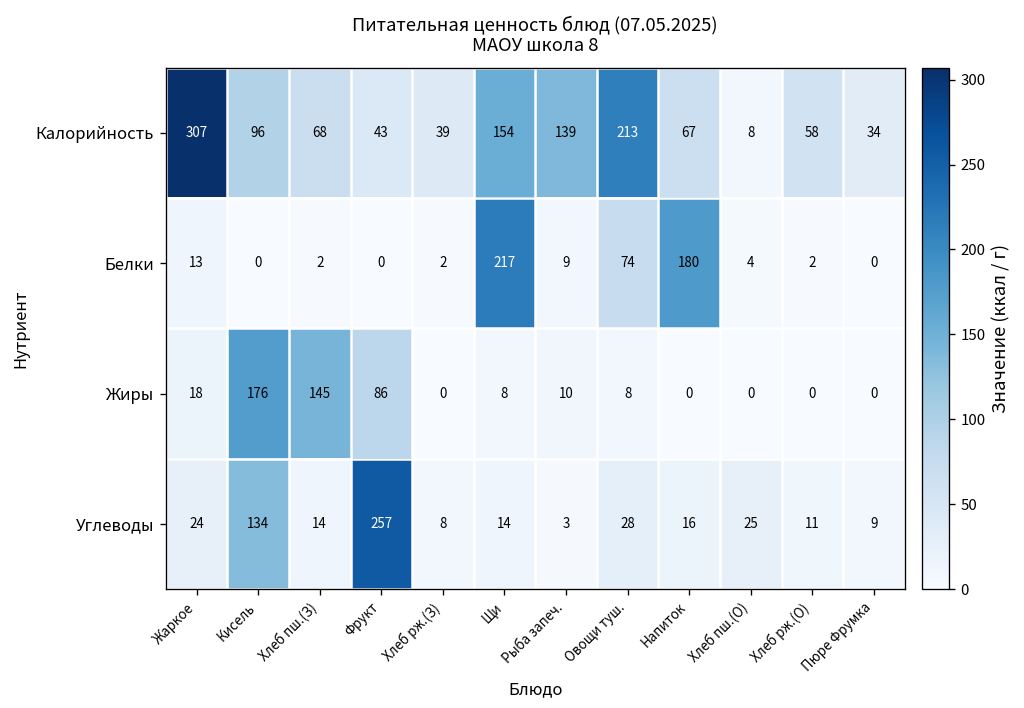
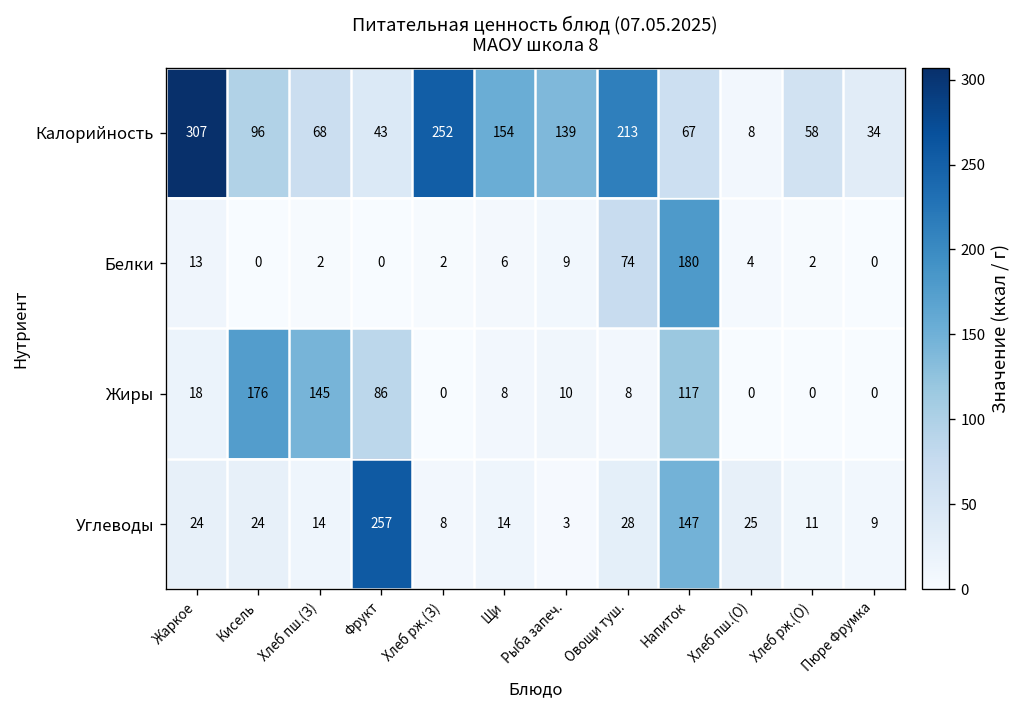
  {
    "Калорийность": {
      "Жаркое": 307,
      "Кисель": 96,
      "Хлеб пш.(З)": 68,
      "Фрукт": 43,
-     "Хлеб рж.(З)": 39,
+     "Хлеб рж.(З)": 252,
      "Щи": 154,
      "Рыба запеч.": 139,
      "Овощи туш.": 213,
      "Напиток": 67,
      "Хлеб пш.(О)": 8,
      "Хлеб рж.(О)": 58,
      "Пюре Фрумка": 34
    },
    "Белки": {
      "Жаркое": 13,
      "Кисель": 0,
      "Хлеб пш.(З)": 2,
      "Фрукт": 0,
      "Хлеб рж.(З)": 2,
-     "Щи": 217,
+     "Щи": 6,
      "Рыба запеч.": 9,
      "Овощи туш.": 74,
      "Напиток": 180,
      "Хлеб пш.(О)": 4,
      "Хлеб рж.(О)": 2,
      "Пюре Фрумка": 0
    },
    "Жиры": {
      "Жаркое": 18,
      "Кисель": 176,
      "Хлеб пш.(З)": 145,
      "Фрукт": 86,
      "Хлеб рж.(З)": 0,
      "Щи": 8,
      "Рыба запеч.": 10,
      "Овощи туш.": 8,
-     "Напиток": 0,
+     "Напиток": 117,
      "Хлеб пш.(О)": 0,
      "Хлеб рж.(О)": 0,
      "Пюре Фрумка": 0
    },
    "Углеводы": {
      "Жаркое": 24,
-     "Кисель": 134,
+     "Кисель": 24,
      "Хлеб пш.(З)": 14,
      "Фрукт": 257,
      "Хлеб рж.(З)": 8,
      "Щи": 14,
      "Рыба запеч.": 3,
      "Овощи туш.": 28,
-     "Напиток": 16,
+     "Напиток": 147,
      "Хлеб пш.(О)": 25,
      "Хлеб рж.(О)": 11,
      "Пюре Фрумка": 9
    }
  }
